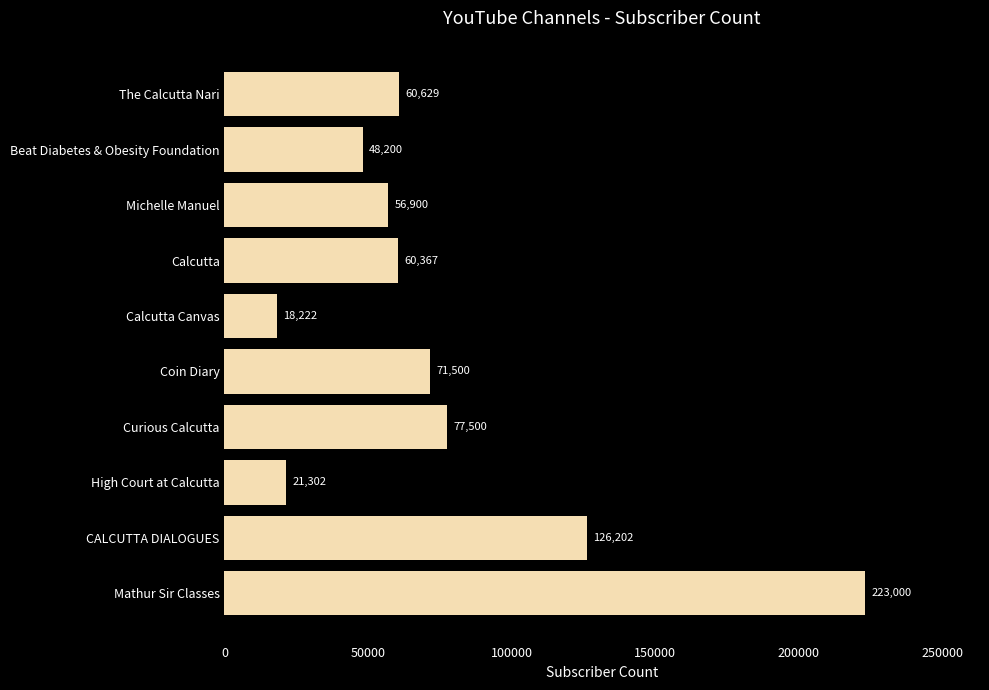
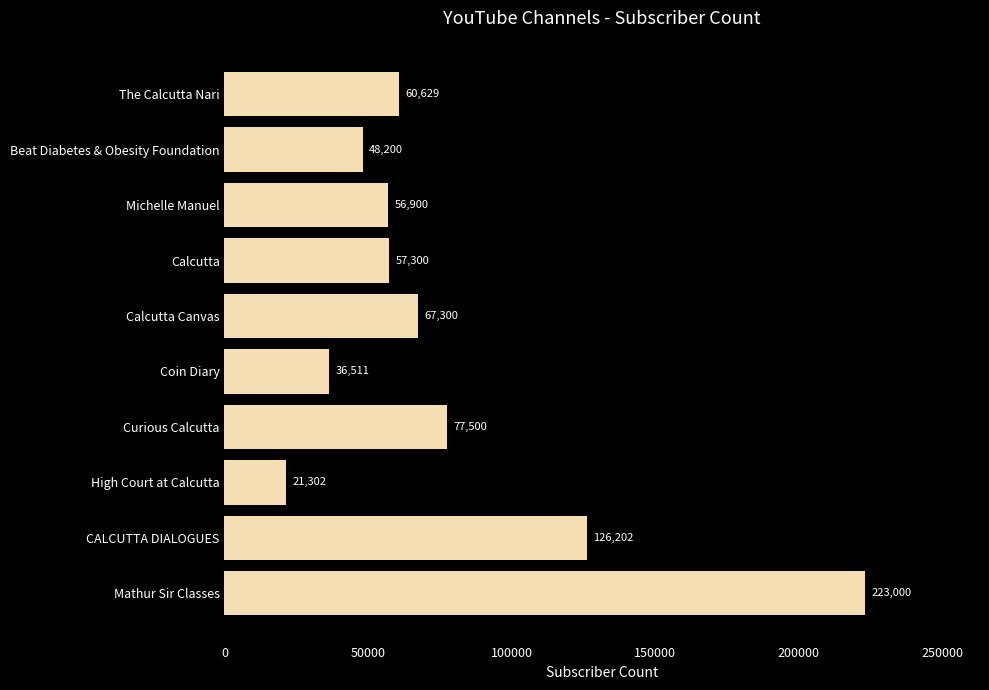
  {
    "The Calcutta Nari": "60,629",
    "Beat Diabetes & Obesity Foundation": "48,200",
    "Michelle Manuel": "56,900",
-   "Calcutta": "60,367",
-   "Calcutta Canvas": "18,222",
-   "Coin Diary": "71,500",
+   "Calcutta": "57,300",
+   "Calcutta Canvas": "67,300",
+   "Coin Diary": "36,511",
    "Curious Calcutta": "77,500",
    "High Court at Calcutta": "21,302",
    "CALCUTTA DIALOGUES": "126,202",
    "Mathur Sir Classes": "223,000"
  }
